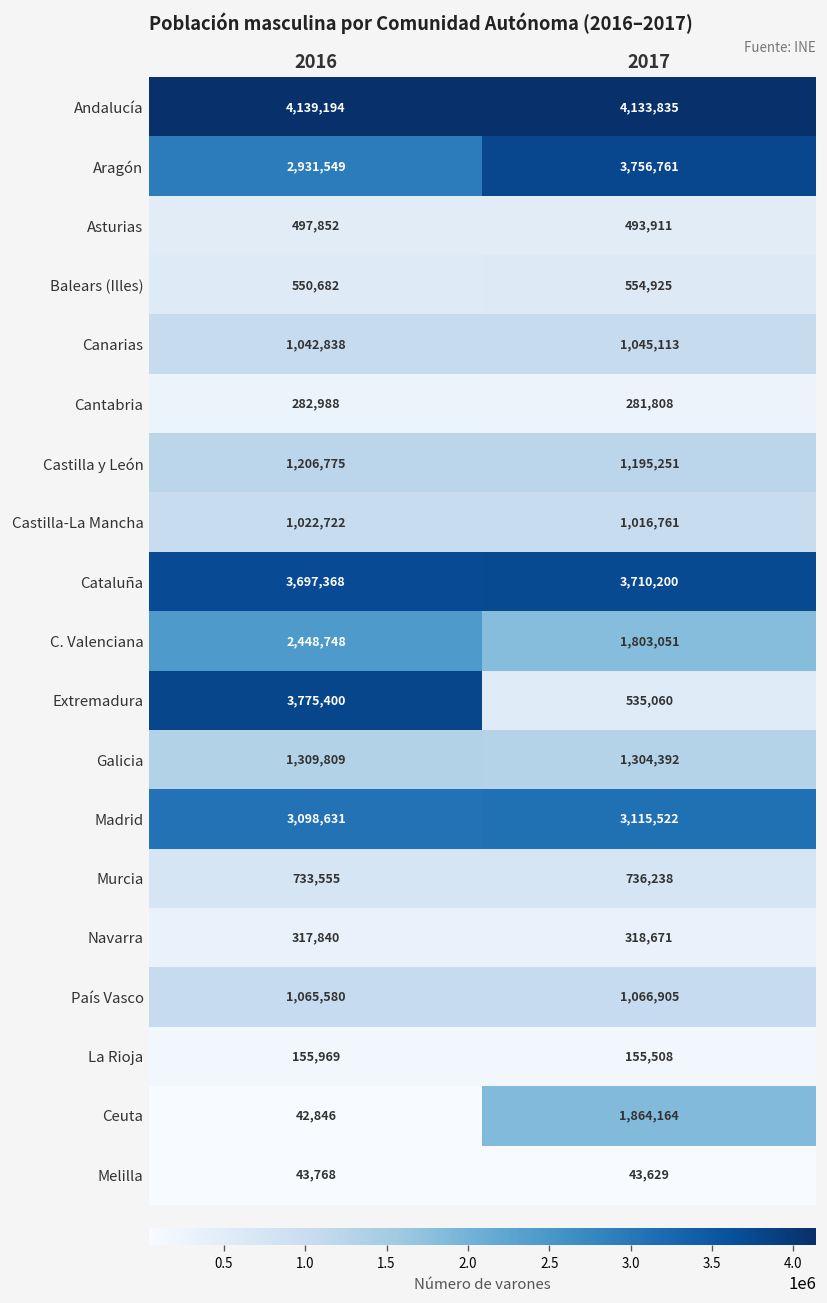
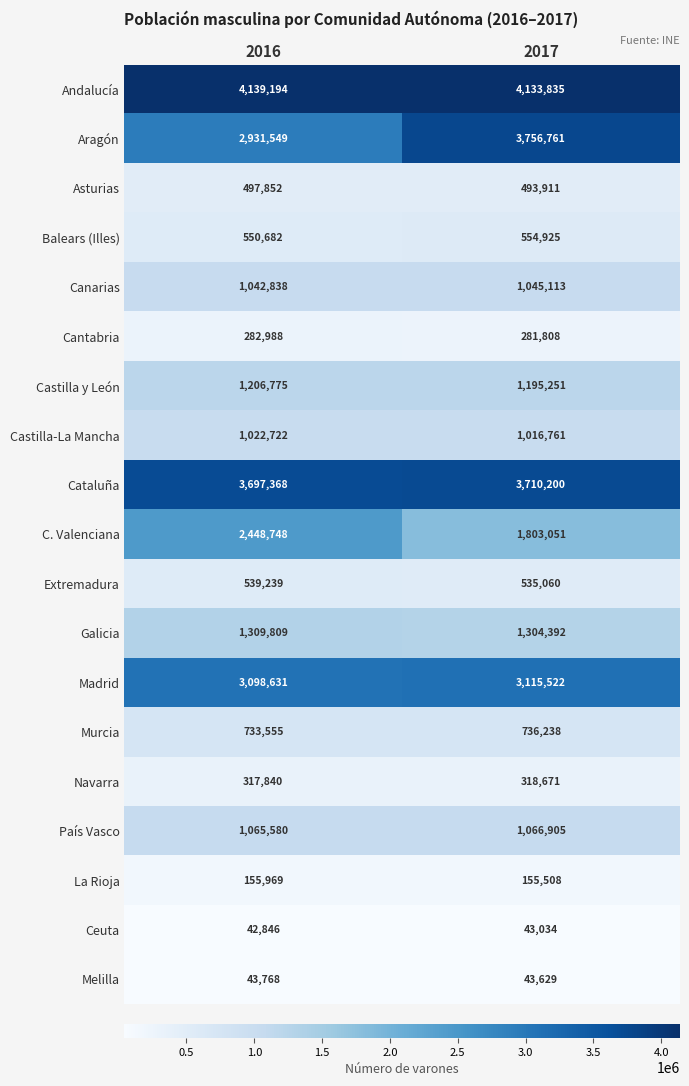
  {
    "Andalucía": {
      "2016": "4,139,194",
      "2017": "4,133,835"
    },
    "Aragón": {
      "2016": "2,931,549",
      "2017": "3,756,761"
    },
    "Asturias": {
      "2016": "497,852",
      "2017": "493,911"
    },
    "Balears (Illes)": {
      "2016": "550,682",
      "2017": "554,925"
    },
    "Canarias": {
      "2016": "1,042,838",
      "2017": "1,045,113"
    },
    "Cantabria": {
      "2016": "282,988",
      "2017": "281,808"
    },
    "Castilla y León": {
      "2016": "1,206,775",
      "2017": "1,195,251"
    },
    "Castilla-La Mancha": {
      "2016": "1,022,722",
      "2017": "1,016,761"
    },
    "Cataluña": {
      "2016": "3,697,368",
      "2017": "3,710,200"
    },
    "C. Valenciana": {
      "2016": "2,448,748",
      "2017": "1,803,051"
    },
    "Extremadura": {
-     "2016": "3,775,400",
+     "2016": "539,239",
      "2017": "535,060"
    },
    "Galicia": {
      "2016": "1,309,809",
      "2017": "1,304,392"
    },
    "Madrid": {
      "2016": "3,098,631",
      "2017": "3,115,522"
    },
    "Murcia": {
      "2016": "733,555",
      "2017": "736,238"
    },
    "Navarra": {
      "2016": "317,840",
      "2017": "318,671"
    },
    "País Vasco": {
      "2016": "1,065,580",
      "2017": "1,066,905"
    },
    "La Rioja": {
      "2016": "155,969",
      "2017": "155,508"
    },
    "Ceuta": {
      "2016": "42,846",
-     "2017": "1,864,164"
+     "2017": "43,034"
    },
    "Melilla": {
      "2016": "43,768",
      "2017": "43,629"
    }
  }
